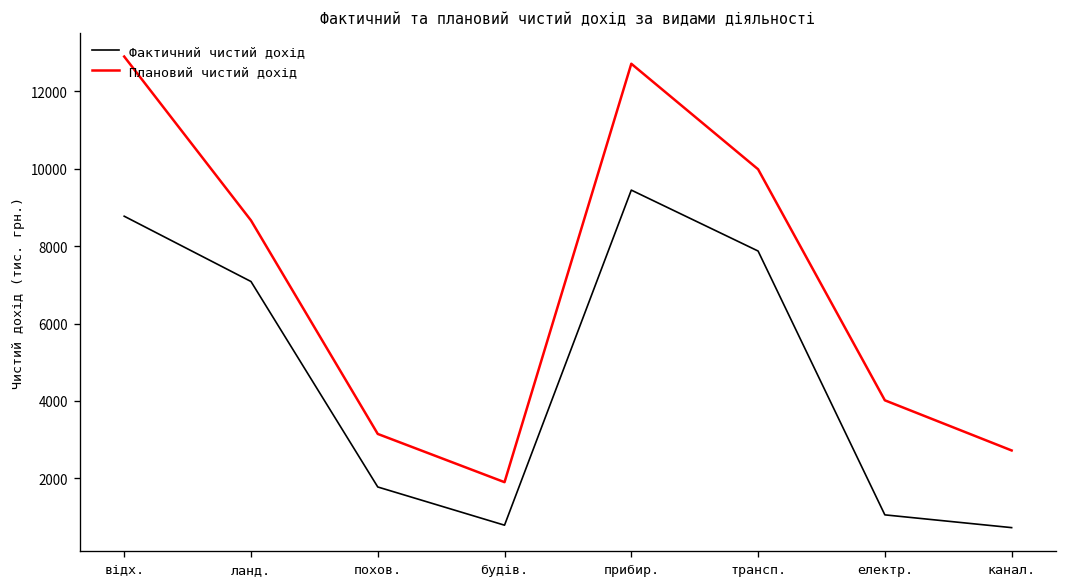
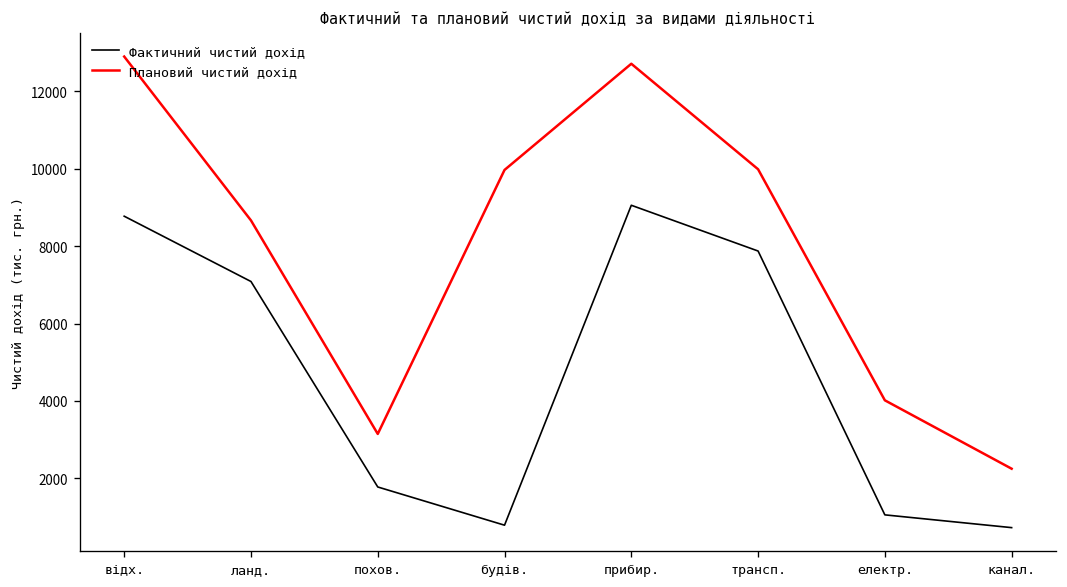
  {
    "Фактичний чистий дохід": {
      "відх.": 8800,
      "ланд.": 7100,
      "похов.": 1800,
      "будів.": 800,
-     "прибир.": 9400,
+     "прибир.": 9100,
      "трансп.": 7900,
      "електр.": 1100,
      "канал.": 700
    },
    "Плановий чистий дохід": {
      "відх.": 12900,
      "ланд.": 8700,
      "похов.": 3100,
-     "будів.": 1900,
+     "будів.": 10000,
      "прибир.": 12700,
      "трансп.": 10000,
      "електр.": 4000,
-     "канал.": 2700
+     "канал.": 2200
    }
  }
